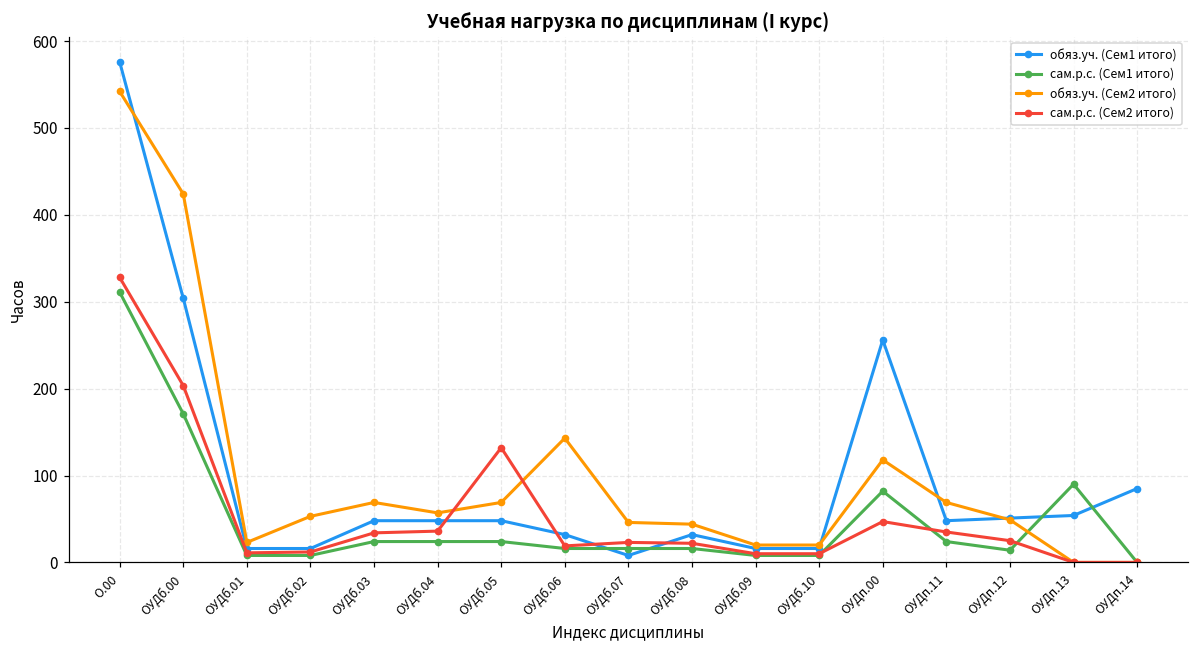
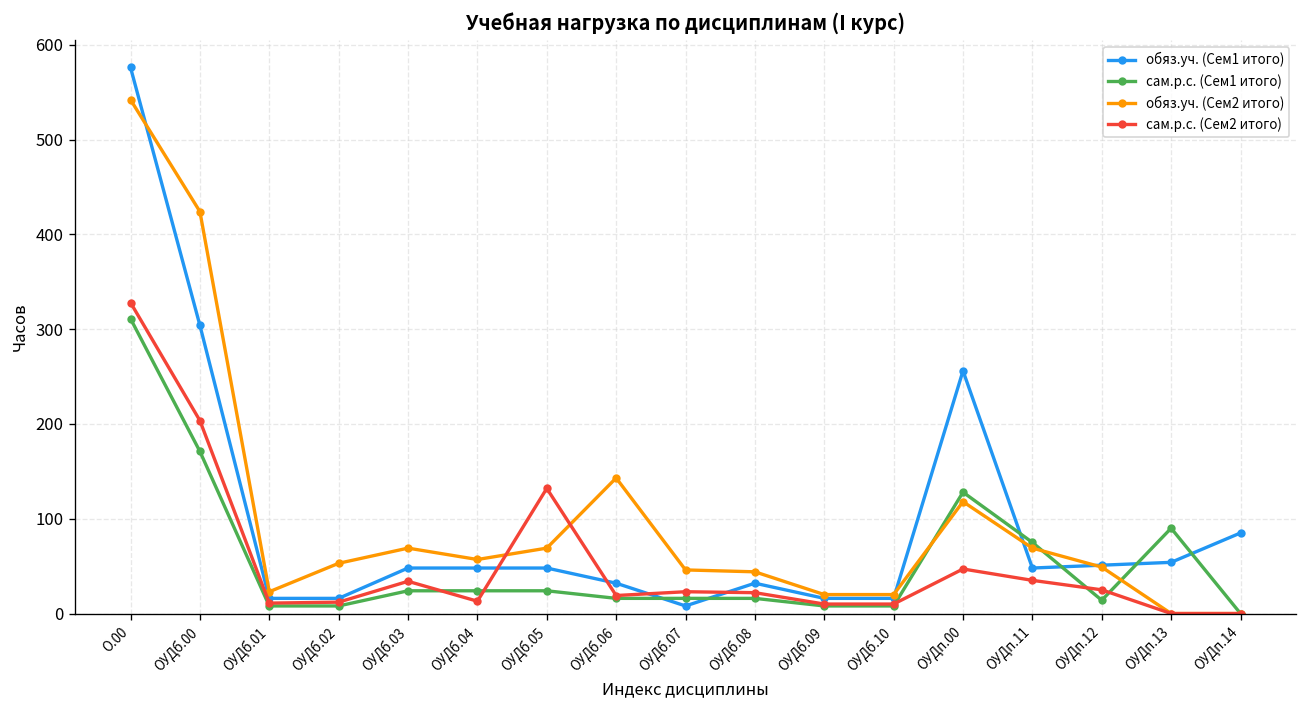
  {
    "обяз.уч. (Сем1 итого)": {
      "О.00": 580,
      "ОУДб.00": 300,
      "ОУДб.01": 20,
      "ОУДб.02": 20,
      "ОУДб.03": 50,
      "ОУДб.04": 50,
      "ОУДб.05": 50,
      "ОУДб.06": 30,
      "ОУДб.07": 10,
      "ОУДб.08": 30,
      "ОУДб.09": 20,
      "ОУДб.10": 20,
      "ОУДп.00": 260,
      "ОУДп.11": 50,
      "ОУДп.13": 50,
      "ОУДп.14": 90
    },
    "сам.р.с. (Сем1 итого)": {
      "О.00": 310,
      "ОУДб.00": 170,
      "ОУДб.02": 10,
      "ОУДб.03": 20,
      "ОУДб.04": 20,
      "ОУДб.05": 20,
      "ОУДб.07": 20,
      "ОУДб.08": 20,
-     "ОУДп.00": 80,
-     "ОУДп.11": 20,
+     "ОУДп.00": 130,
+     "ОУДп.11": 80,
      "ОУДп.12": 10,
      "ОУДп.13": 90
    },
    "обяз.уч. (Сем2 итого)": {
      "О.00": 540,
      "ОУДб.00": 420,
      "ОУДб.01": 20,
      "ОУДб.02": 50,
      "ОУДб.03": 70,
      "ОУДб.04": 60,
      "ОУДб.05": 70,
      "ОУДб.06": 140,
      "ОУДб.07": 50,
      "ОУДб.08": 40,
      "ОУДб.09": 20,
      "ОУДб.10": 20,
      "ОУДп.00": 120,
      "ОУДп.11": 70
    },
    "сам.р.с. (Сем2 итого)": {
      "О.00": 330,
      "ОУДб.00": 200,
      "ОУДб.02": 10,
      "ОУДб.03": 30,
-     "ОУДб.04": 40,
+     "ОУДб.04": 10,
      "ОУДб.05": 130,
      "ОУДб.07": 20,
      "ОУДб.08": 20,
      "ОУДп.00": 50,
      "ОУДп.11": 40,
      "ОУДп.12": 30
    }
  }
